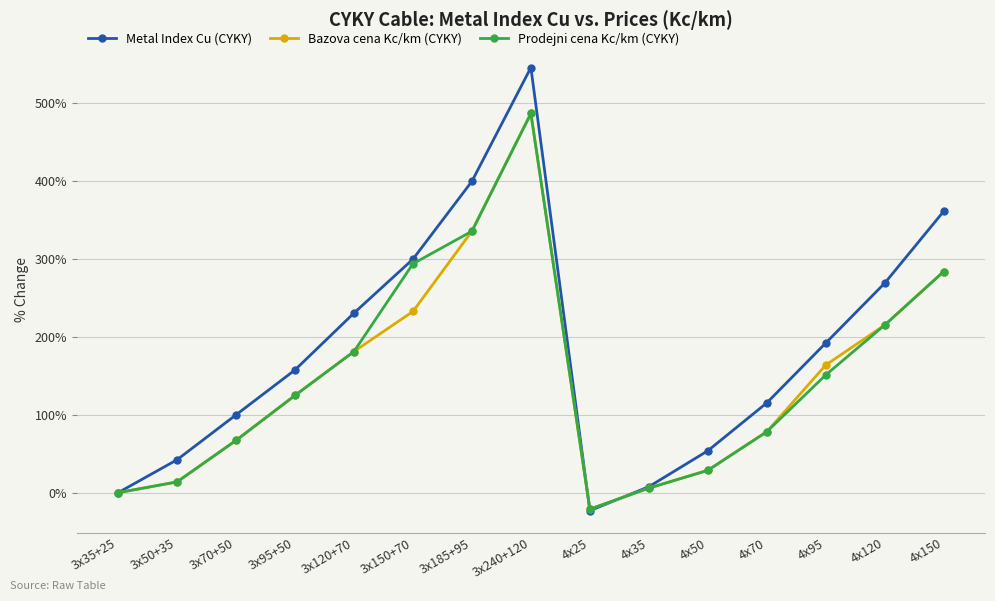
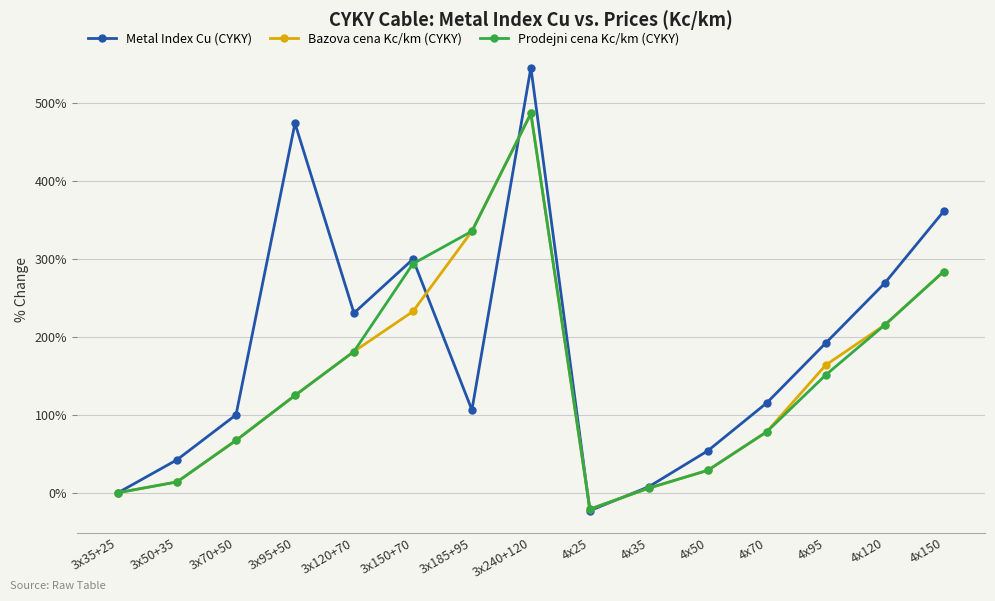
  {
    "Metal Index Cu (CYKY)": {
      "3x50+35": "40%",
      "3x70+50": "100%",
-     "3x95+50": "160%",
+     "3x95+50": "470%",
      "3x120+70": "230%",
      "3x150+70": "300%",
-     "3x185+95": "400%",
+     "3x185+95": "110%",
      "3x240+120": "550%",
      "4x50": "50%",
      "4x70": "120%",
      "4x95": "190%",
      "4x120": "270%",
      "4x150": "360%"
    },
    "Bazova cena Kc/km (CYKY)": {
      "3x150+70": "230%",
      "4x95": "160%"
    },
    "Prodejni cena Kc/km (CYKY)": {
      "3x150+70": "290%",
      "4x95": "150%"
    }
  }
